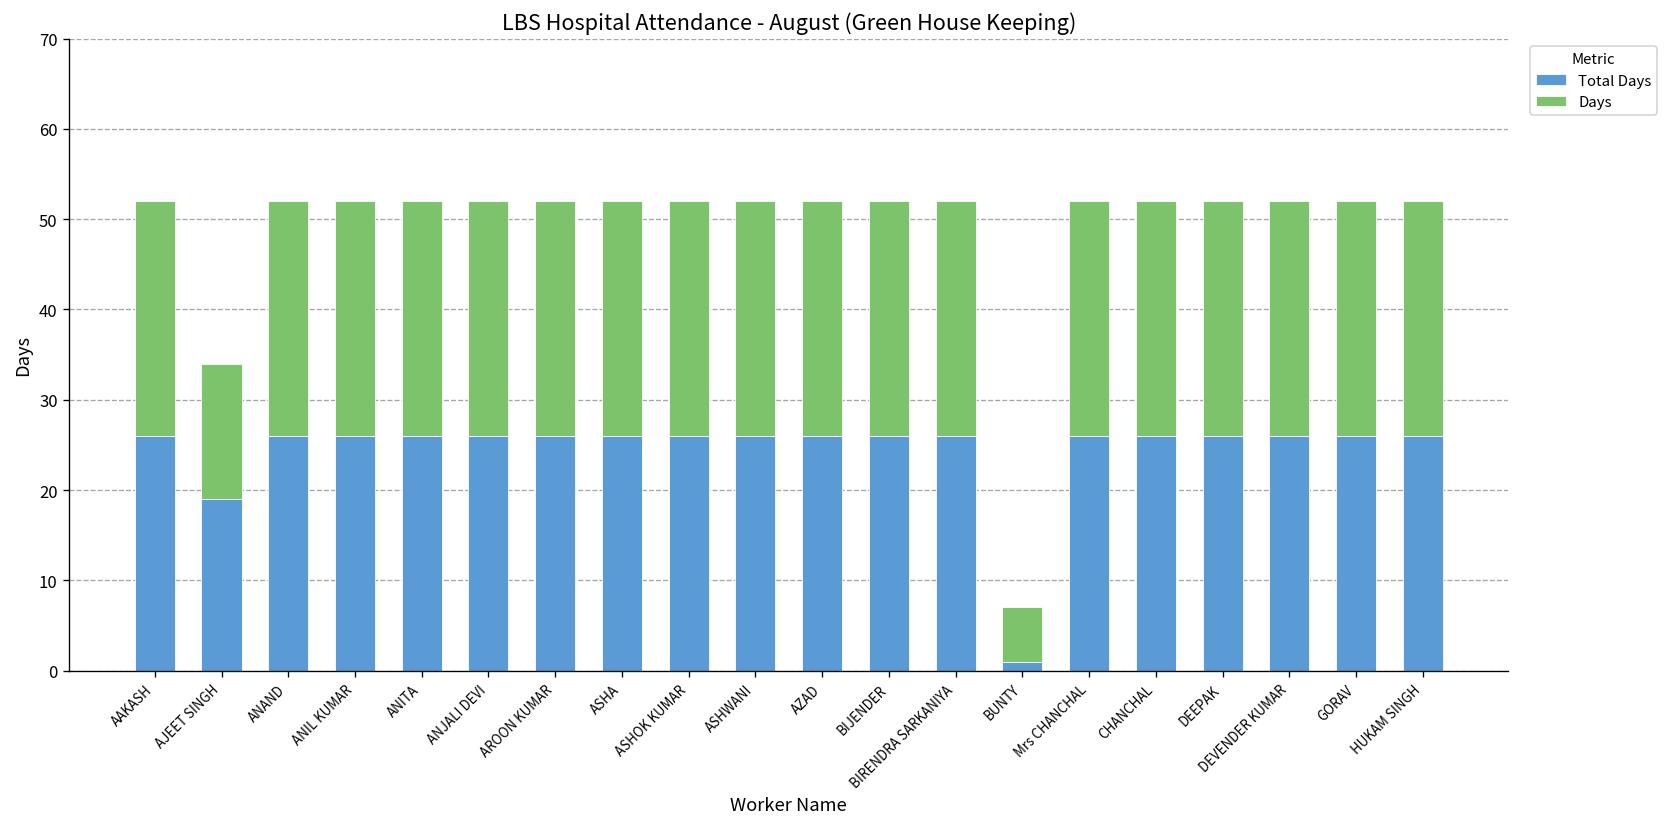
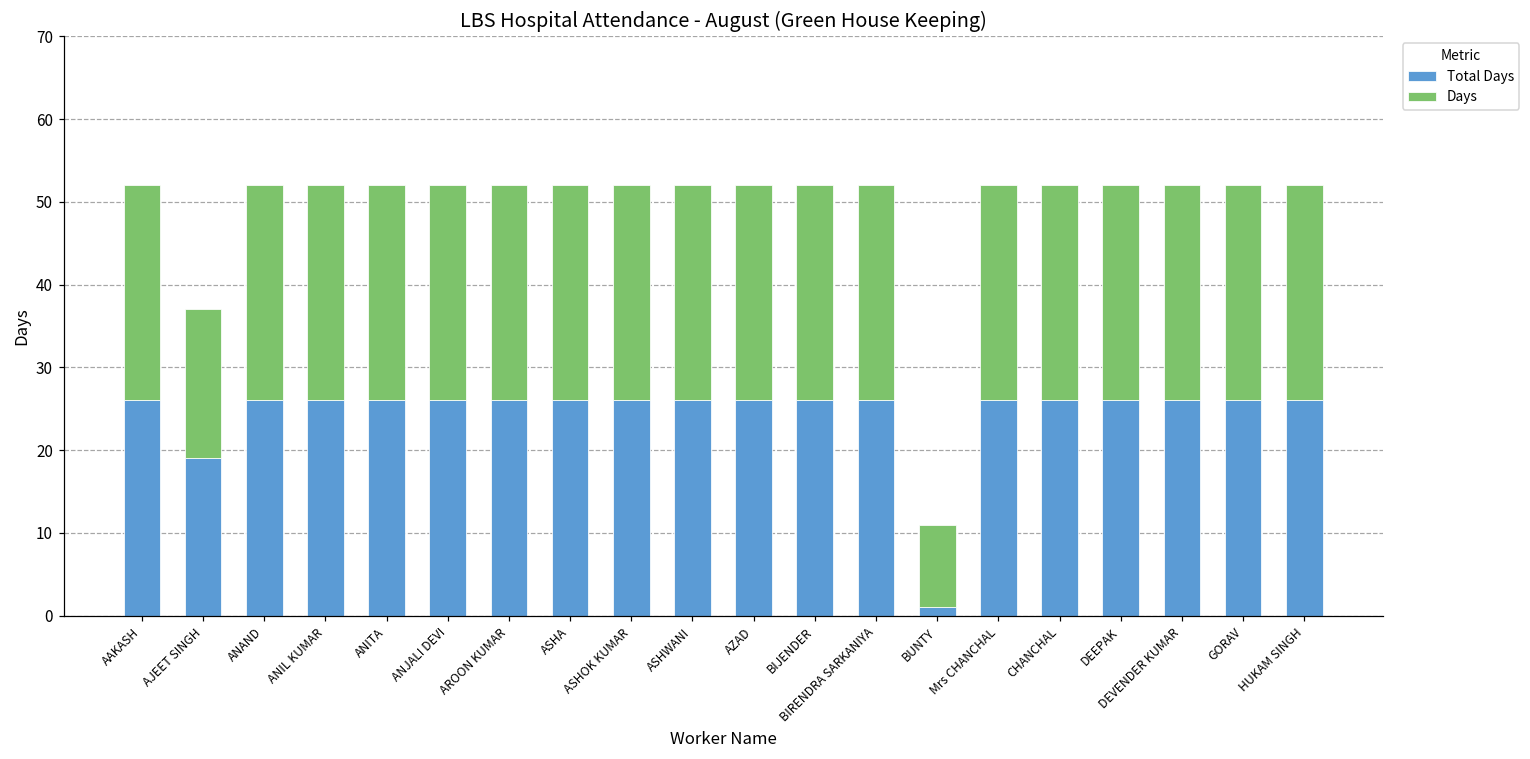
  {
    "Total Days": {
      "AAKASH": 26,
      "AJEET SINGH": 19,
      "ANAND": 26,
      "ANIL KUMAR": 26,
      "ANITA": 26,
      "ANJALI DEVI": 26,
      "AROON KUMAR": 26,
      "ASHA": 26,
      "ASHOK KUMAR": 26,
      "ASHWANI": 26,
      "AZAD": 26,
      "BIJENDER": 26,
      "BIRENDRA SARKANIYA": 26,
      "BUNTY": 1,
      "Mrs CHANCHAL": 26,
      "CHANCHAL": 26,
      "DEEPAK": 26,
      "DEVENDER KUMAR": 26,
      "GORAV": 26,
      "HUKAM SINGH": 26
    },
    "Days": {
      "AAKASH": 26,
-     "AJEET SINGH": 15,
+     "AJEET SINGH": 18,
      "ANAND": 26,
      "ANIL KUMAR": 26,
      "ANITA": 26,
      "ANJALI DEVI": 26,
      "AROON KUMAR": 26,
      "ASHA": 26,
      "ASHOK KUMAR": 26,
      "ASHWANI": 26,
      "AZAD": 26,
      "BIJENDER": 26,
      "BIRENDRA SARKANIYA": 26,
-     "BUNTY": 6,
+     "BUNTY": 10,
      "Mrs CHANCHAL": 26,
      "CHANCHAL": 26,
      "DEEPAK": 26,
      "DEVENDER KUMAR": 26,
      "GORAV": 26,
      "HUKAM SINGH": 26
    }
  }
